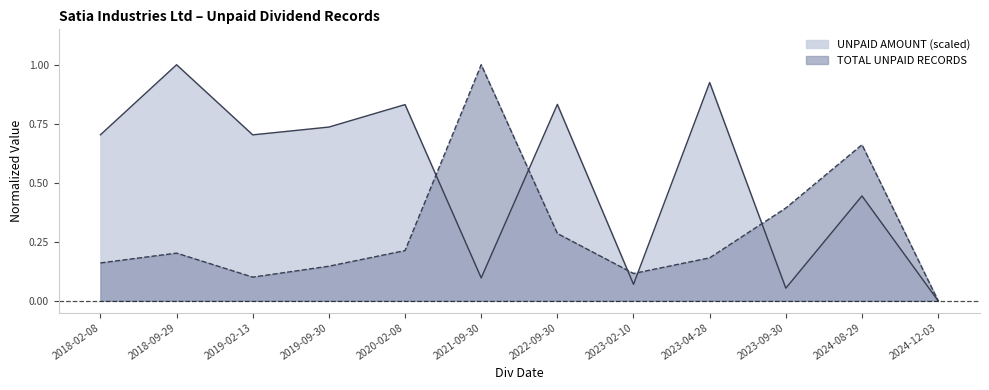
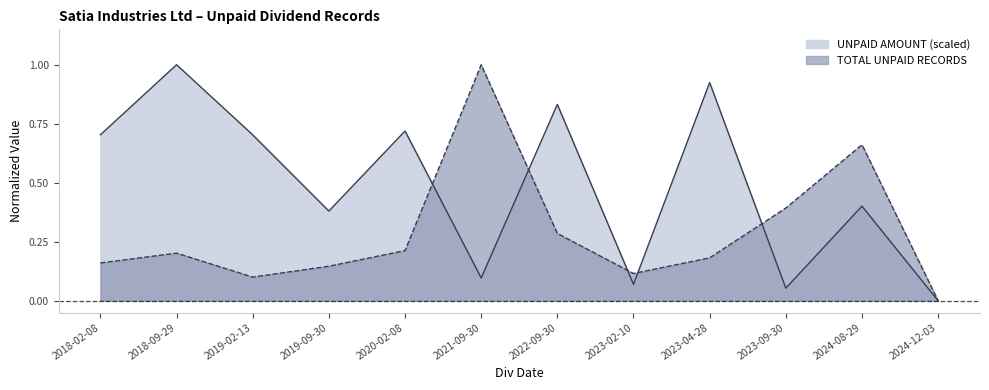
  {
    "UNPAID AMOUNT (scaled)": {
      "2018-02-08": 0.70,
      "2018-09-29": 1.00,
      "2019-02-13": 0.70,
-     "2019-09-30": 0.74,
-     "2020-02-08": 0.83,
+     "2019-09-30": 0.38,
+     "2020-02-08": 0.72,
      "2021-09-30": 0.10,
      "2022-09-30": 0.83,
      "2023-02-10": 0.07,
      "2023-04-28": 0.92,
      "2023-09-30": 0.05,
-     "2024-08-29": 0.44
+     "2024-08-29": 0.40
    },
    "TOTAL UNPAID RECORDS": {
      "2018-02-08": 0.16,
      "2018-09-29": 0.20,
      "2019-02-13": 0.10,
      "2019-09-30": 0.15,
      "2020-02-08": 0.21,
      "2021-09-30": 1.00,
      "2022-09-30": 0.29,
      "2023-02-10": 0.12,
      "2023-04-28": 0.18,
      "2023-09-30": 0.39,
      "2024-08-29": 0.66
    }
  }
